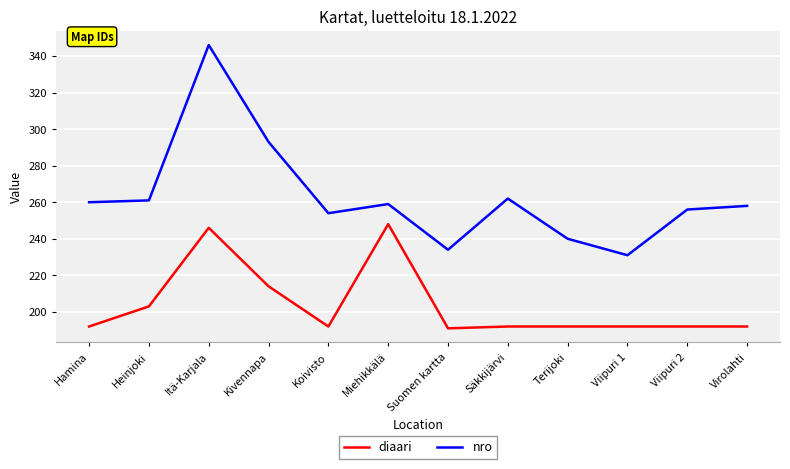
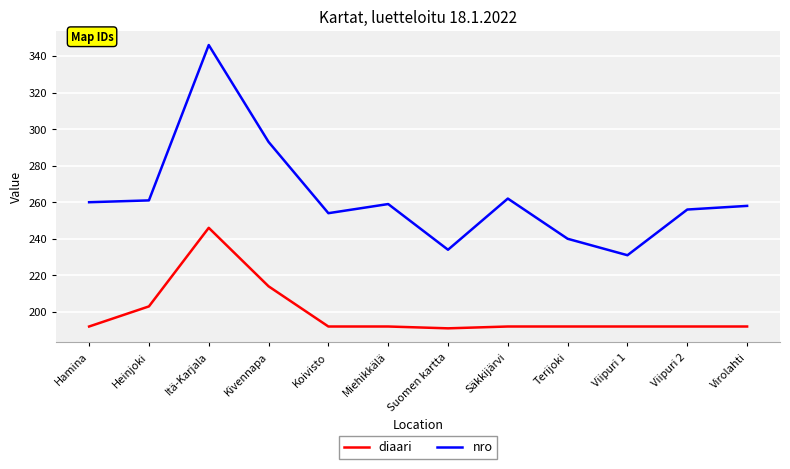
  {
    "diaari": {
      "Hamina": 192,
      "Heinjoki": 203,
      "Itä-Karjala": 246,
      "Kivennapa": 214,
      "Koivisto": 192,
-     "Miehikkälä": 248,
+     "Miehikkälä": 192,
      "Suomen kartta": 191,
      "Säkkijärvi": 192,
      "Terijoki": 192,
      "Viipuri 1": 192,
      "Viipuri 2": 192,
      "Virolahti": 192
    },
    "nro": {
      "Hamina": 260,
      "Heinjoki": 261,
      "Itä-Karjala": 346,
      "Kivennapa": 293,
      "Koivisto": 254,
      "Miehikkälä": 259,
      "Suomen kartta": 234,
      "Säkkijärvi": 262,
      "Terijoki": 240,
      "Viipuri 1": 231,
      "Viipuri 2": 256,
      "Virolahti": 258
    }
  }
